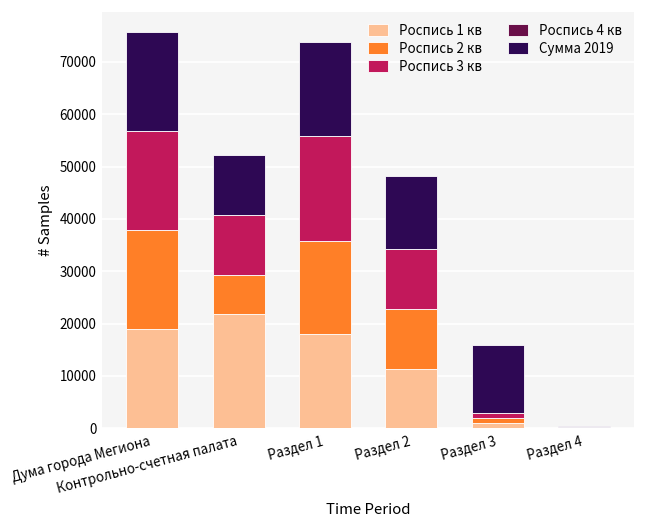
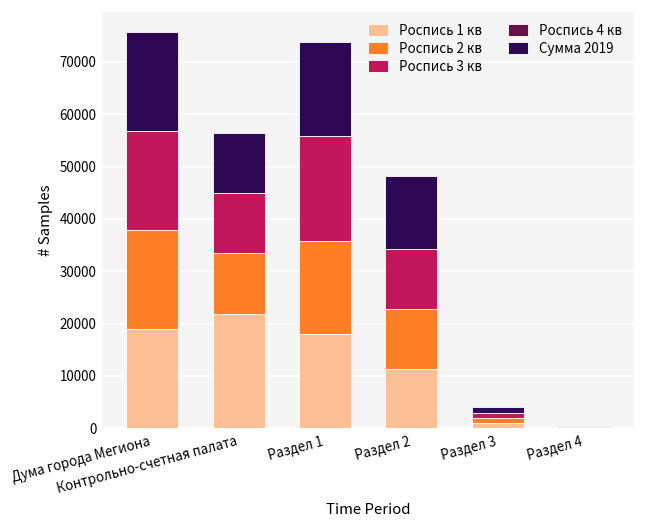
  {
    "Роспись 1 кв": {
      "Дума города Мегиона": 19000,
      "Контрольно-счетная палата": 22000,
      "Раздел 1": 18000,
      "Раздел 2": 11000,
      "Раздел 3": 1000
    },
    "Роспись 2 кв": {
      "Дума города Мегиона": 19000,
-     "Контрольно-счетная палата": 7000,
+     "Контрольно-счетная палата": 12000,
      "Раздел 1": 18000,
      "Раздел 2": 11000,
      "Раздел 3": 1000
    },
    "Роспись 4 кв": {
      "Раздел 4": 0
    },
    "Сумма 2019": {
      "Дума города Мегиона": 19000,
      "Контрольно-счетная палата": 12000,
      "Раздел 1": 18000,
      "Раздел 2": 14000,
-     "Раздел 3": 13000
+     "Раздел 3": 1000
    }
  }
